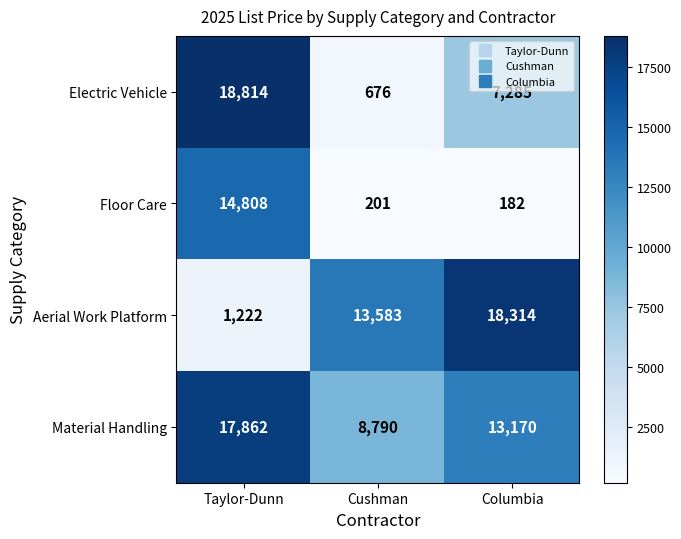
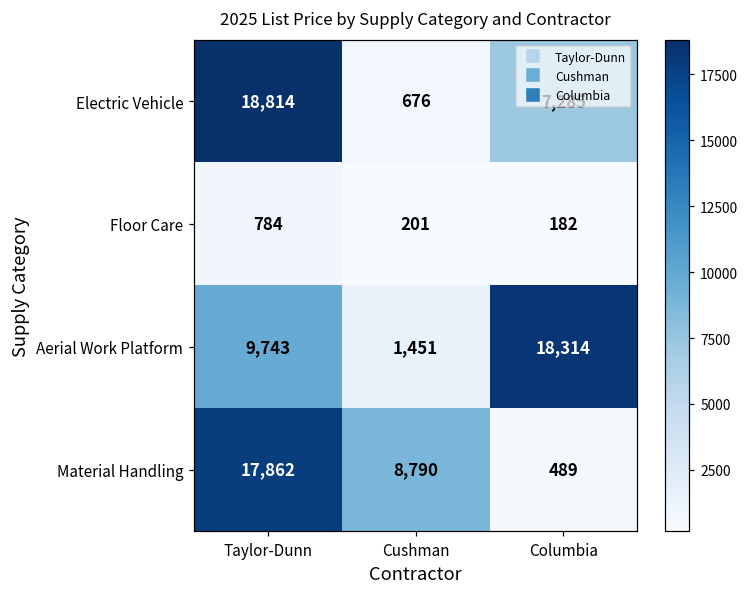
  {
    "Electric Vehicle": {
      "Taylor-Dunn": "18,814",
      "Cushman": "676"
    },
    "Floor Care": {
-     "Taylor-Dunn": "14,808",
+     "Taylor-Dunn": "784",
      "Cushman": "201",
      "Columbia": "182"
    },
    "Aerial Work Platform": {
-     "Taylor-Dunn": "1,222",
-     "Cushman": "13,583",
+     "Taylor-Dunn": "9,743",
+     "Cushman": "1,451",
      "Columbia": "18,314"
    },
    "Material Handling": {
      "Taylor-Dunn": "17,862",
      "Cushman": "8,790",
-     "Columbia": "13,170"
+     "Columbia": "489"
    }
  }
